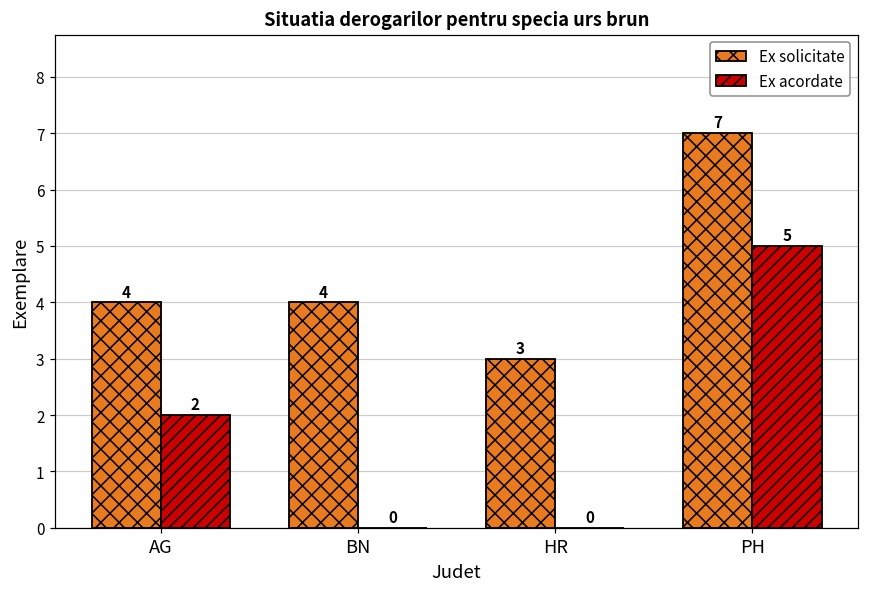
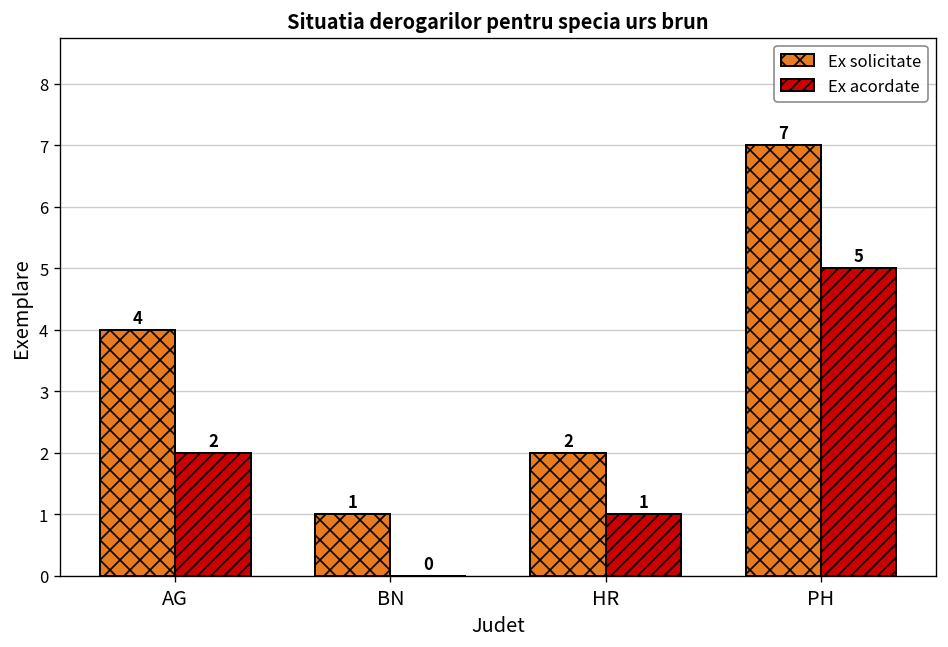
  {
    "Ex solicitate": {
      "AG": 4,
-     "BN": 4,
-     "HR": 3,
+     "BN": 1,
+     "HR": 2,
      "PH": 7
    },
    "Ex acordate": {
      "AG": 2,
      "BN": 0,
-     "HR": 0,
+     "HR": 1,
      "PH": 5
    }
  }
